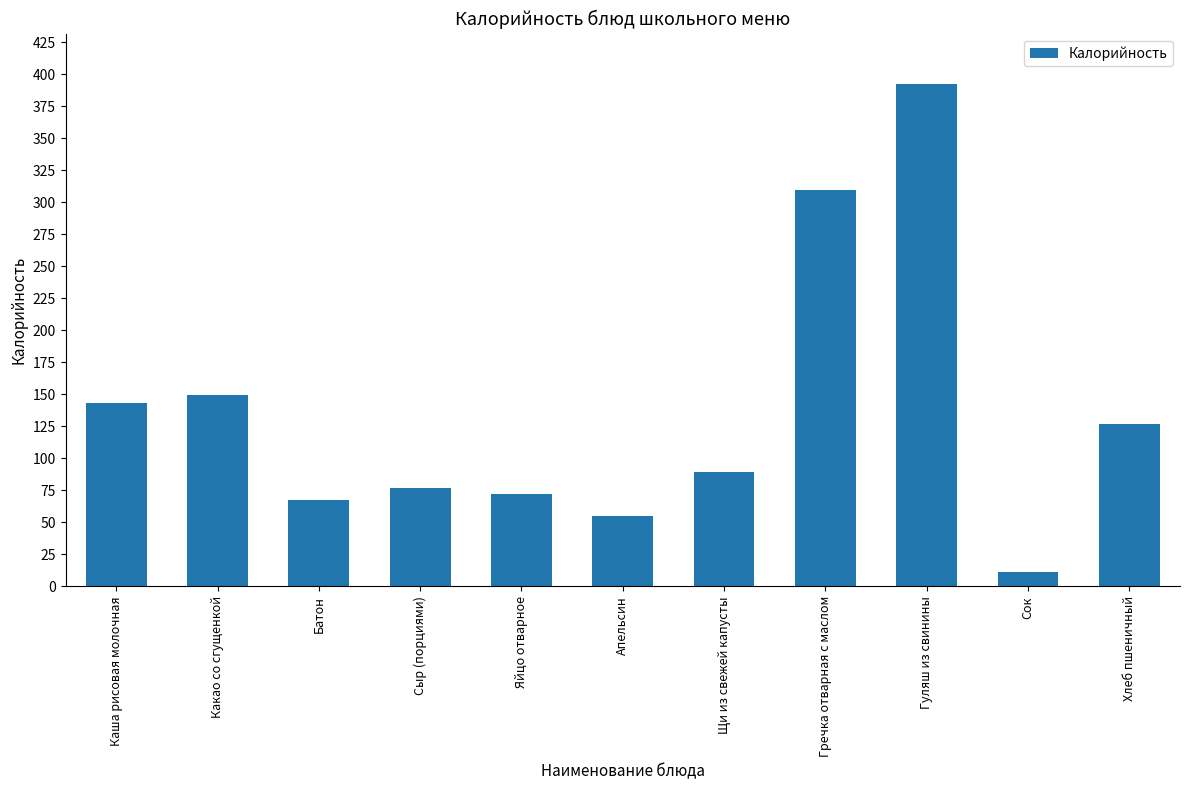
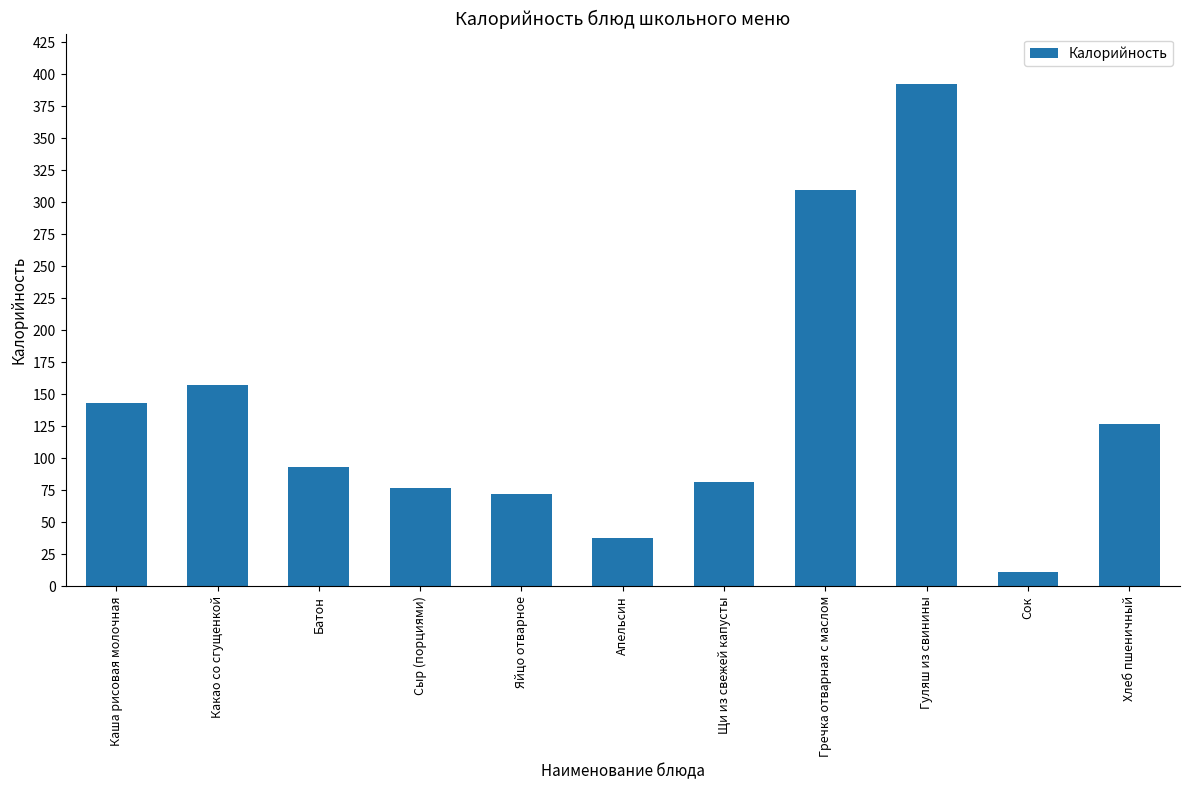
  {
    "Каша рисовая молочная": 143,
-   "Какао со сгущенкой": 149,
-   "Батон": 68,
+   "Какао со сгущенкой": 158,
+   "Батон": 94,
    "Сыр (порциями)": 77,
    "Яйцо отварное": 72,
-   "Апельсин": 55,
-   "Щи из свежей капусты": 90,
+   "Апельсин": 38,
+   "Щи из свежей капусты": 81,
    "Гречка отварная с маслом": 310,
    "Гуляш из свинины": 392,
    "Сок": 11,
    "Хлеб пшеничный": 127
  }
